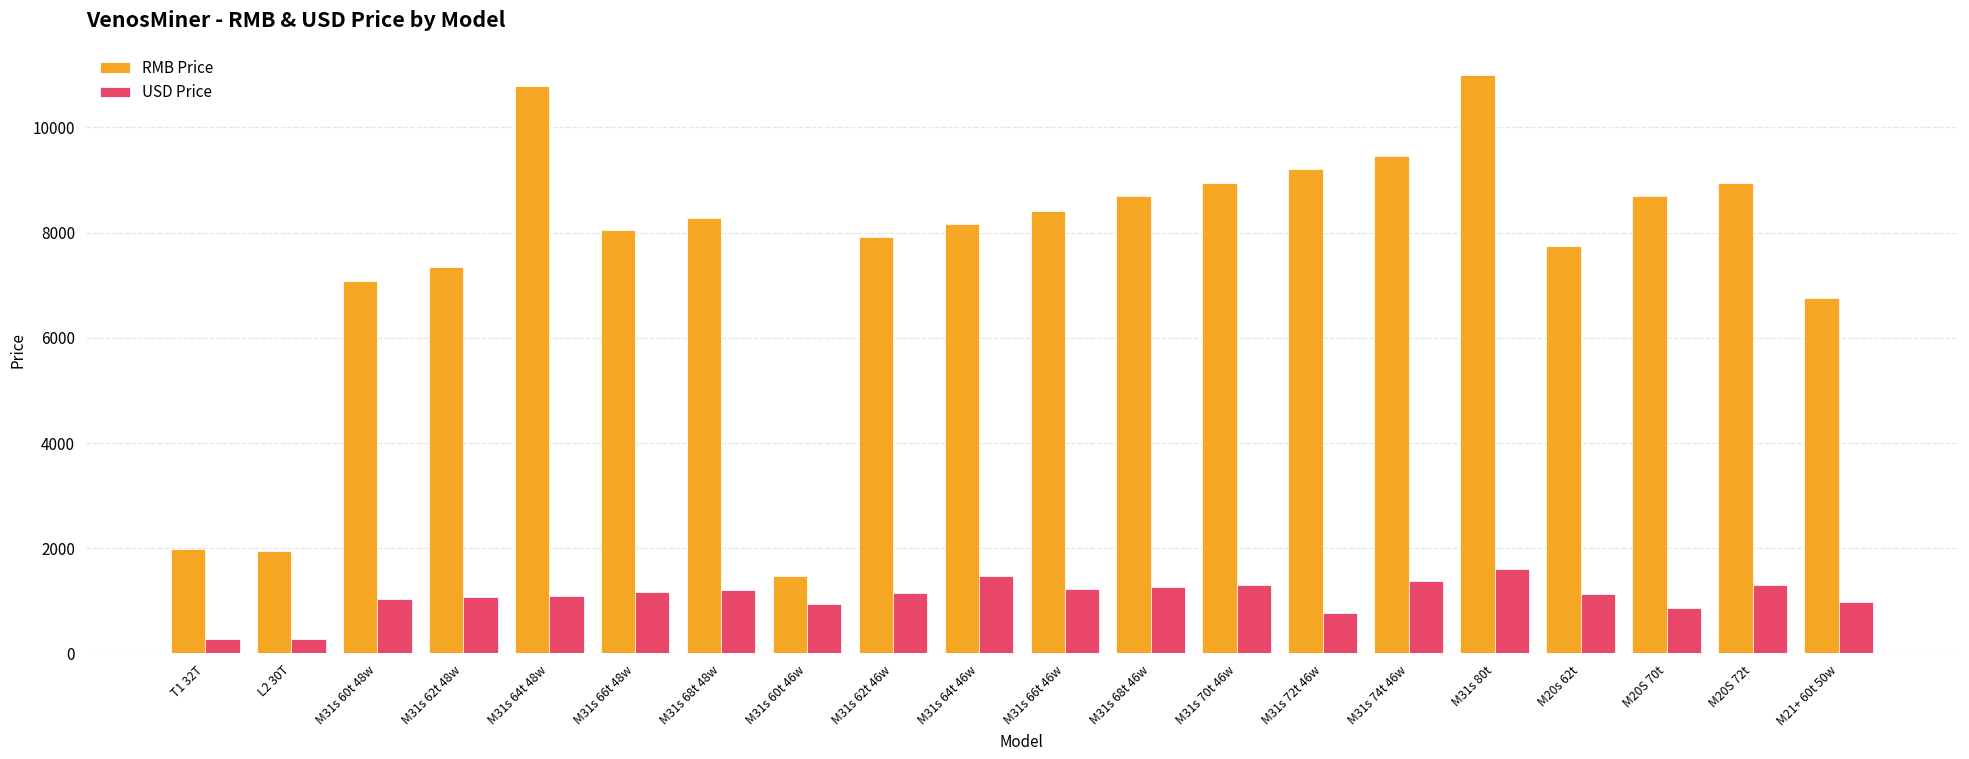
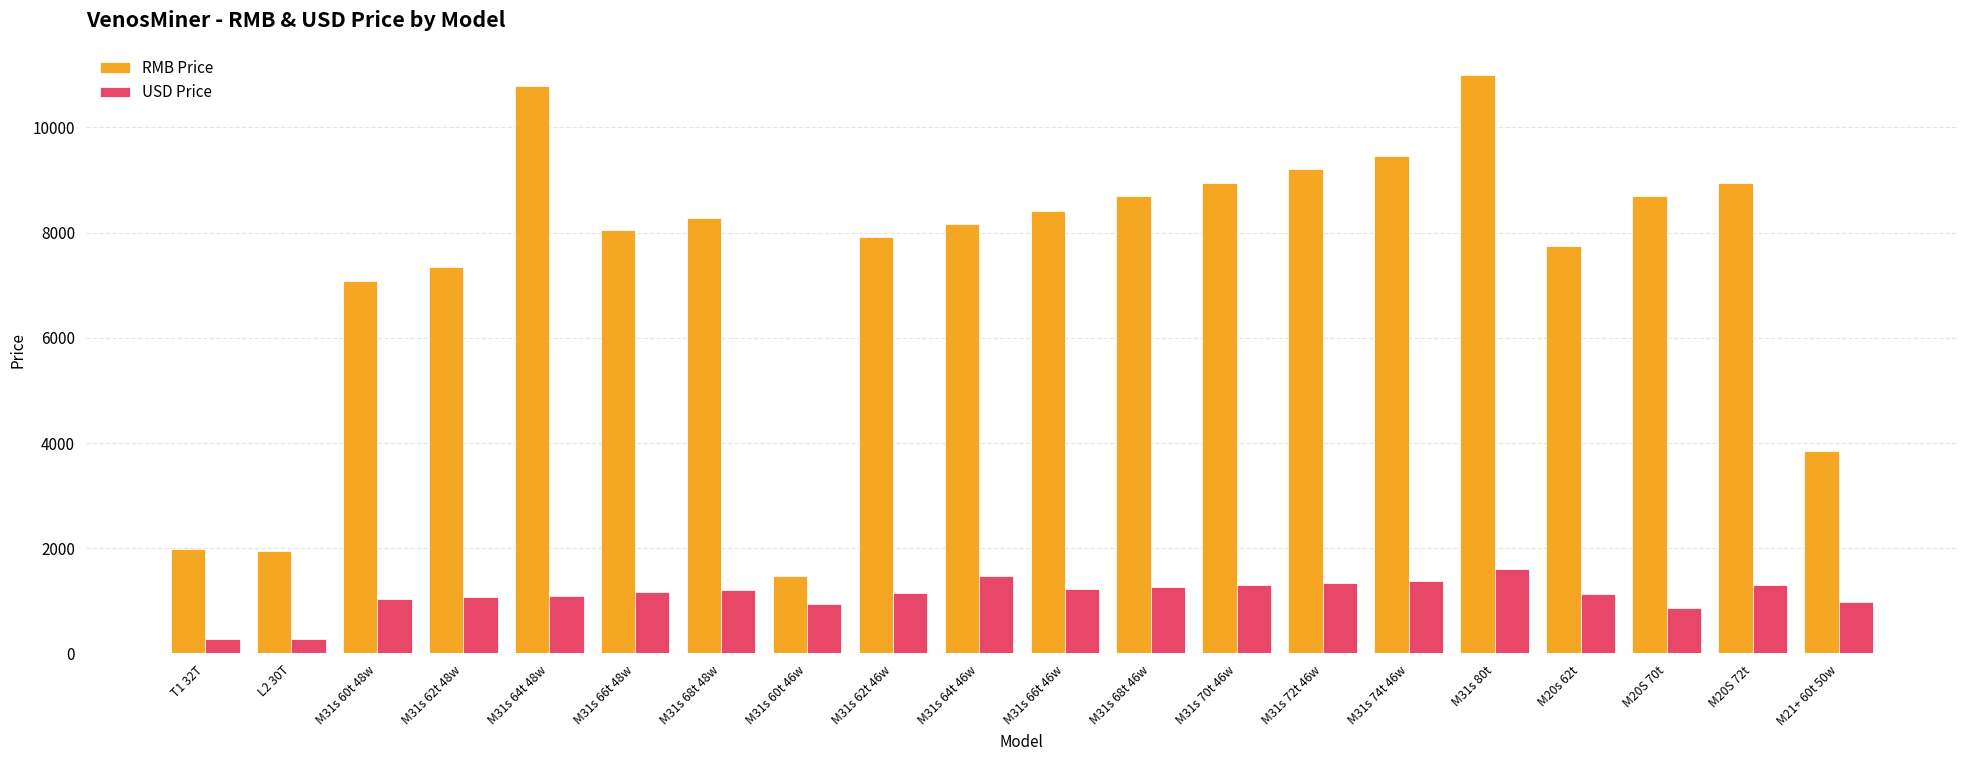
  {
    "RMB Price": {
      "T1 32T": 2000,
      "L2 30T": 2000,
      "M31s 60t 48w": 7100,
      "M31s 62t 48w": 7400,
      "M31s 64t 48w": 10800,
      "M31s 66t 48w": 8100,
      "M31s 68t 48w": 8300,
      "M31s 60t 46w": 1500,
      "M31s 62t 46w": 7900,
      "M31s 64t 46w": 8200,
      "M31s 66t 46w": 8400,
      "M31s 68t 46w": 8700,
      "M31s 70t 46w": 9000,
      "M31s 72t 46w": 9200,
      "M31s 74t 46w": 9500,
      "M31s 80t": 11000,
      "M20s 62t": 7700,
      "M20S 70t": 8700,
      "M20S 72t": 8900,
-     "M21+ 60t 50w": 6800
+     "M21+ 60t 50w": 3800
    },
    "USD Price": {
      "T1 32T": 300,
      "L2 30T": 300,
      "M31s 60t 48w": 1000,
      "M31s 62t 48w": 1100,
      "M31s 64t 48w": 1100,
      "M31s 66t 48w": 1200,
      "M31s 68t 48w": 1200,
      "M31s 60t 46w": 900,
      "M31s 62t 46w": 1100,
      "M31s 64t 46w": 1500,
      "M31s 66t 46w": 1200,
      "M31s 68t 46w": 1300,
      "M31s 70t 46w": 1300,
-     "M31s 72t 46w": 800,
+     "M31s 72t 46w": 1300,
      "M31s 74t 46w": 1400,
      "M31s 80t": 1600,
      "M20s 62t": 1100,
      "M20S 70t": 900,
      "M20S 72t": 1300,
      "M21+ 60t 50w": 1000
    }
  }
